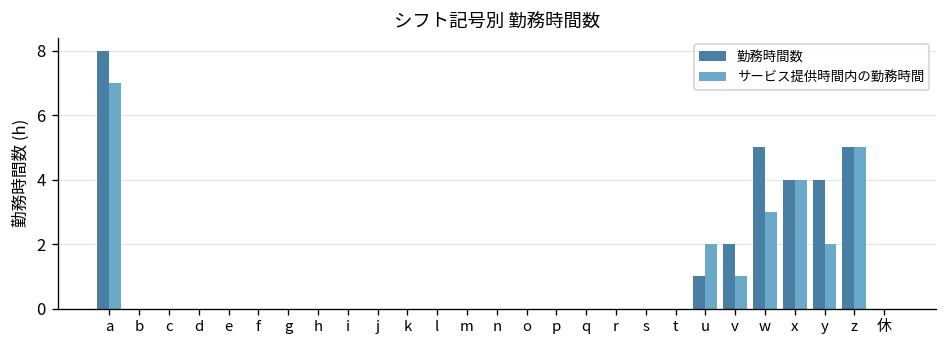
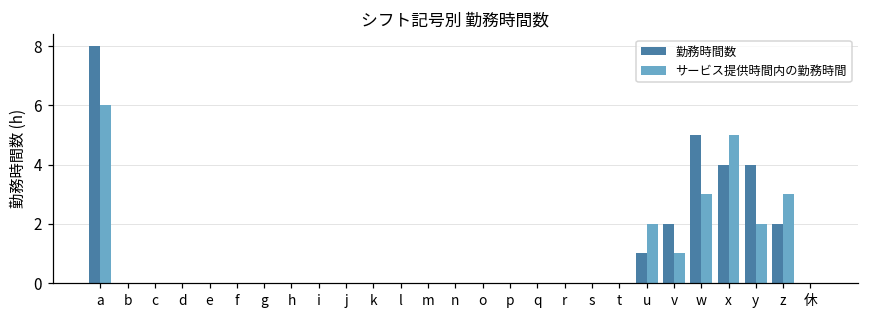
  {
    "勤務時間数": {
      "a": 8,
      "b": 0,
      "c": 0,
      "d": 0,
      "e": 0,
      "f": 0,
      "g": 0,
      "h": 0,
      "i": 0,
      "j": 0,
      "k": 0,
      "l": 0,
      "m": 0,
      "n": 0,
      "o": 0,
      "p": 0,
      "q": 0,
      "r": 0,
      "s": 0,
      "t": 0,
      "u": 1,
      "v": 2,
      "w": 5,
      "x": 4,
      "y": 4,
-     "z": 5,
+     "z": 2,
      "休": 0
    },
    "サービス提供時間内の勤務時間": {
-     "a": 7,
+     "a": 6,
      "b": 0,
      "c": 0,
      "d": 0,
      "e": 0,
      "f": 0,
      "g": 0,
      "h": 0,
      "i": 0,
      "j": 0,
      "k": 0,
      "l": 0,
      "m": 0,
      "n": 0,
      "o": 0,
      "p": 0,
      "q": 0,
      "r": 0,
      "s": 0,
      "t": 0,
      "u": 2,
      "v": 1,
      "w": 3,
-     "x": 4,
+     "x": 5,
      "y": 2,
-     "z": 5,
+     "z": 3,
      "休": 0
    }
  }
